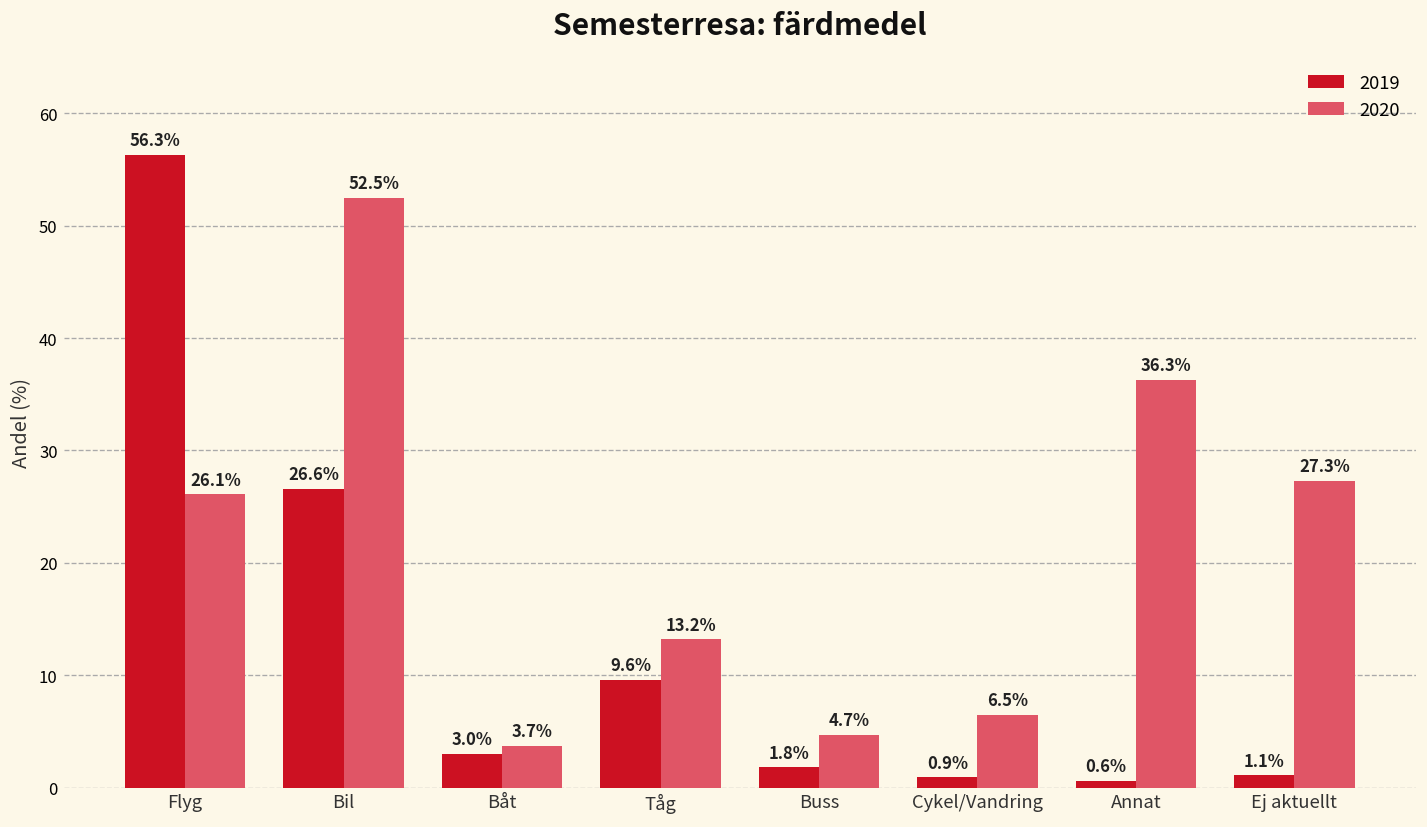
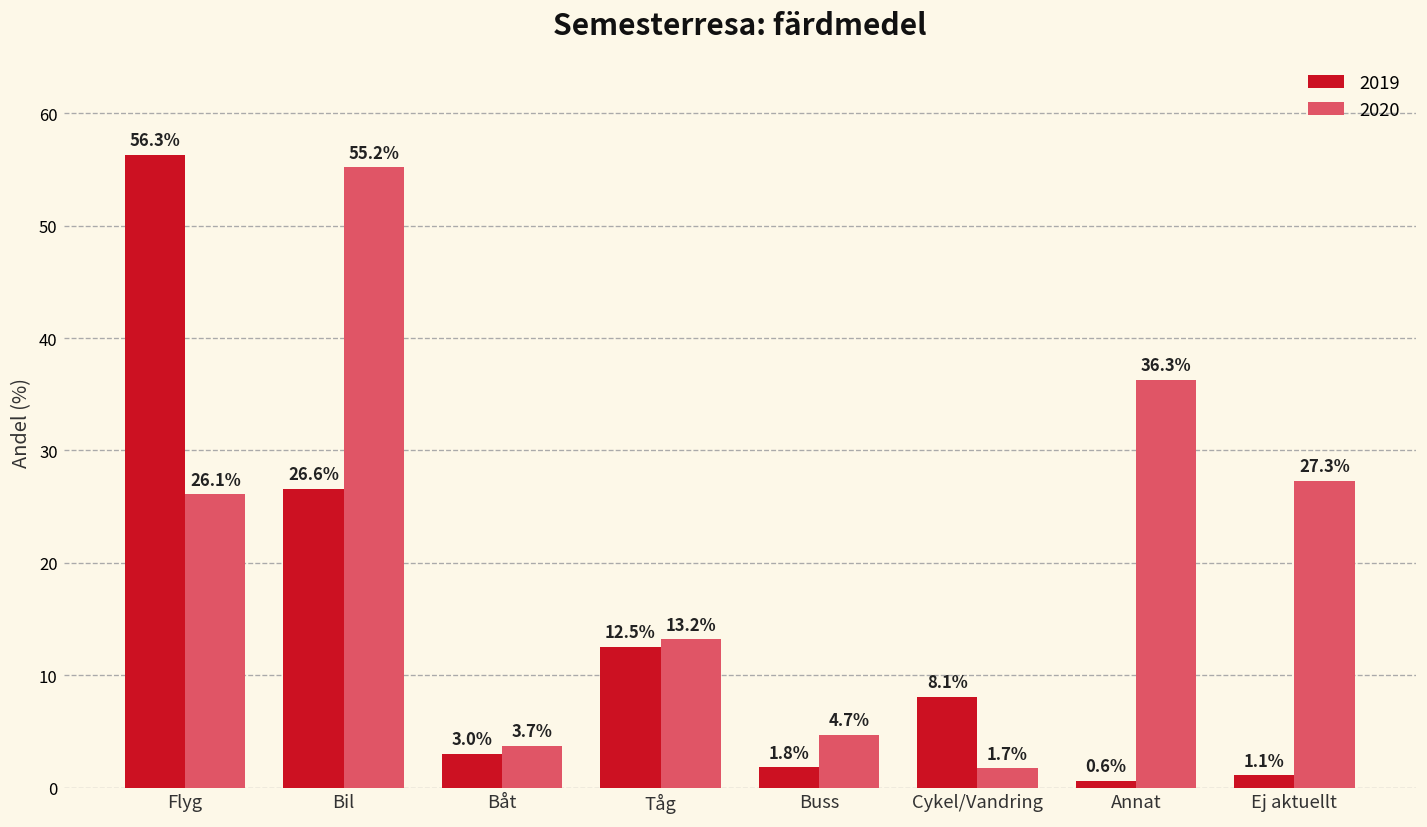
  {
    "2019": {
      "Flyg": "56.3%",
      "Bil": "26.6%",
      "Båt": "3.0%",
-     "Tåg": "9.6%",
+     "Tåg": "12.5%",
      "Buss": "1.8%",
-     "Cykel/Vandring": "0.9%",
+     "Cykel/Vandring": "8.1%",
      "Annat": "0.6%",
      "Ej aktuellt": "1.1%"
    },
    "2020": {
      "Flyg": "26.1%",
-     "Bil": "52.5%",
+     "Bil": "55.2%",
      "Båt": "3.7%",
      "Tåg": "13.2%",
      "Buss": "4.7%",
-     "Cykel/Vandring": "6.5%",
+     "Cykel/Vandring": "1.7%",
      "Annat": "36.3%",
      "Ej aktuellt": "27.3%"
    }
  }
